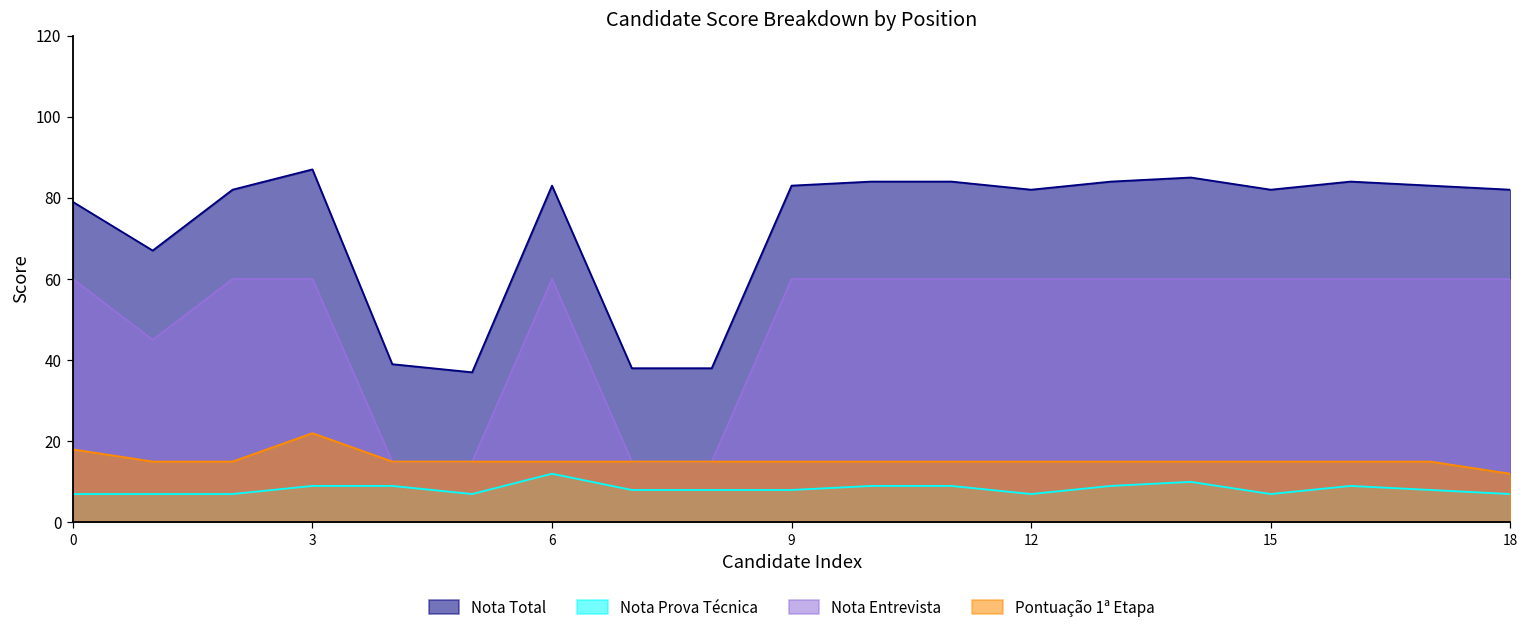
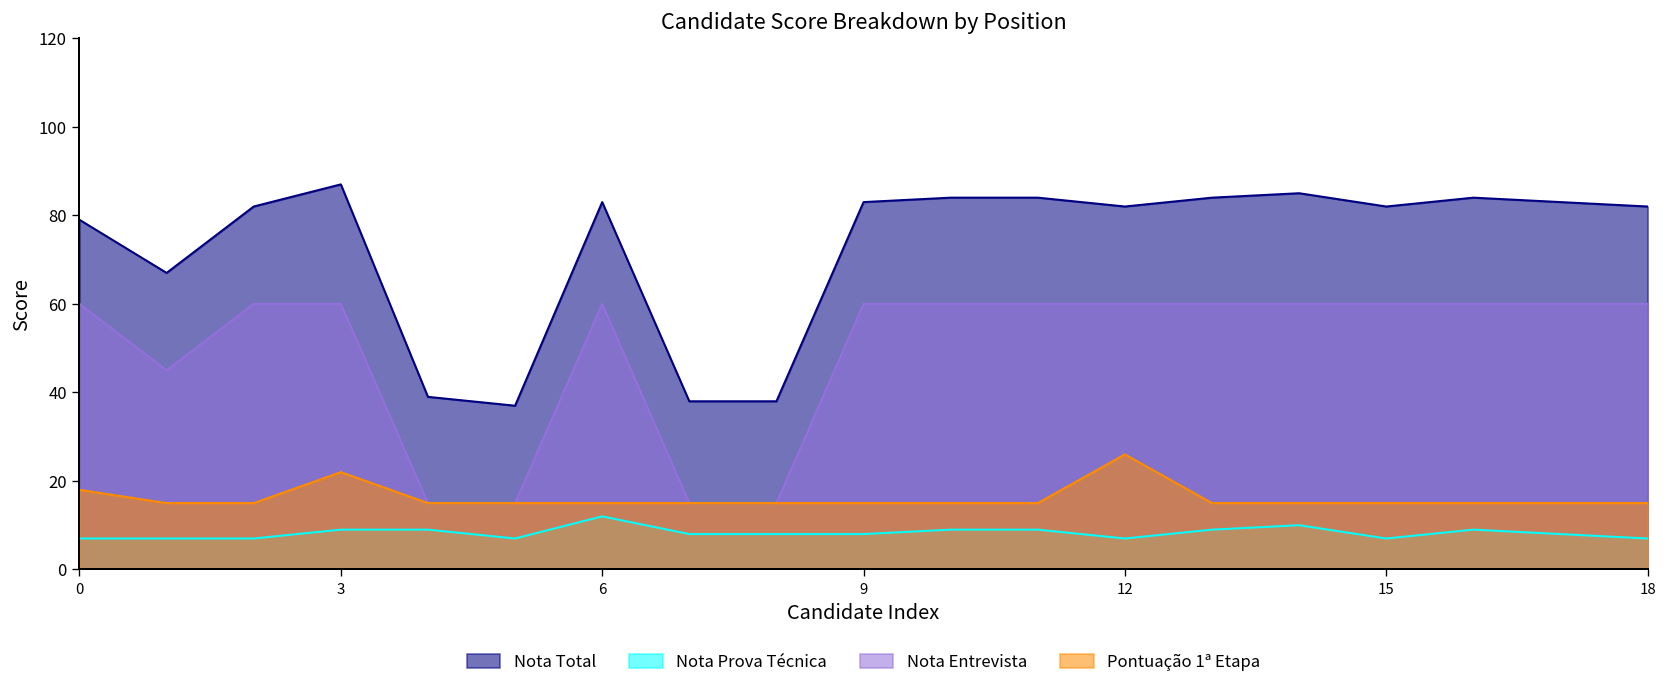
  {
    "Nota Total": {
      "0": 79,
      "3": 87,
      "6": 83,
      "9": 83,
      "12": 82,
      "15": 82,
      "18": 82
    },
    "Nota Prova Técnica": {
      "0": 7,
      "3": 9,
      "6": 12,
      "9": 8,
      "12": 7,
      "15": 7,
      "18": 7
    },
    "Nota Entrevista": {
      "0": 60,
      "3": 60,
      "6": 60,
      "9": 60,
      "12": 60,
      "15": 60,
      "18": 60
    },
    "Pontuação 1ª Etapa": {
      "0": 18,
      "3": 22,
      "6": 15,
      "9": 15,
-     "12": 15,
+     "12": 26,
      "15": 15,
-     "18": 12
+     "18": 15
    }
  }
